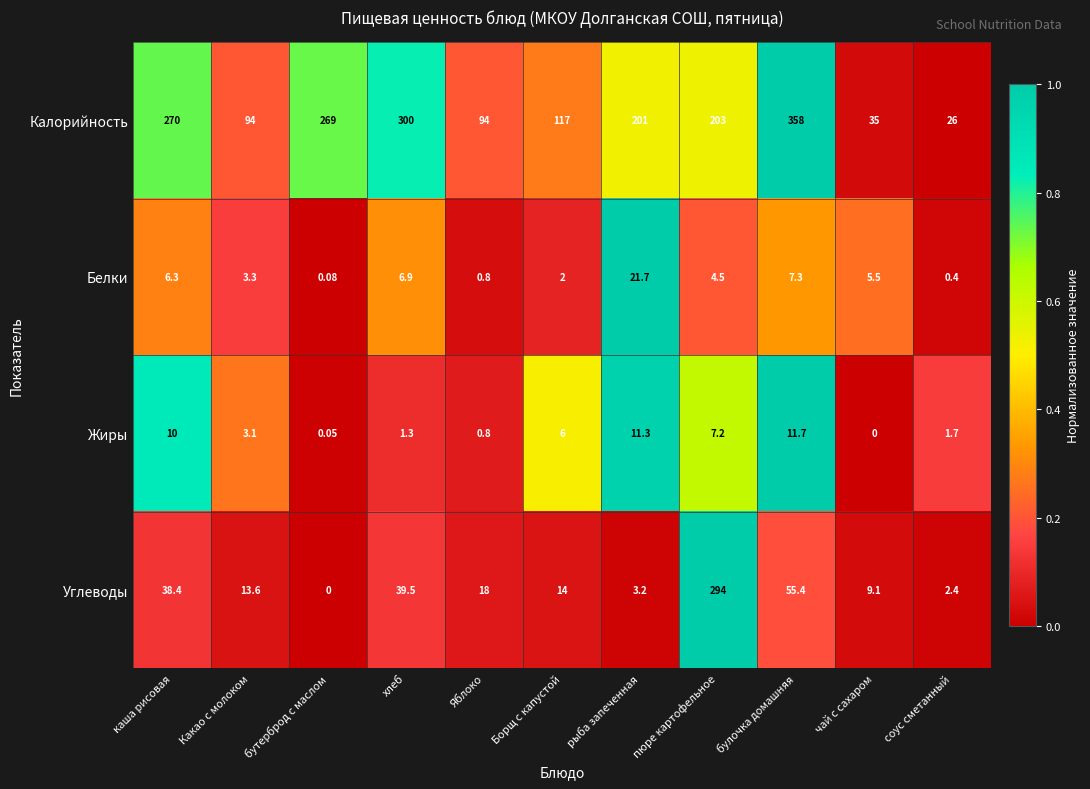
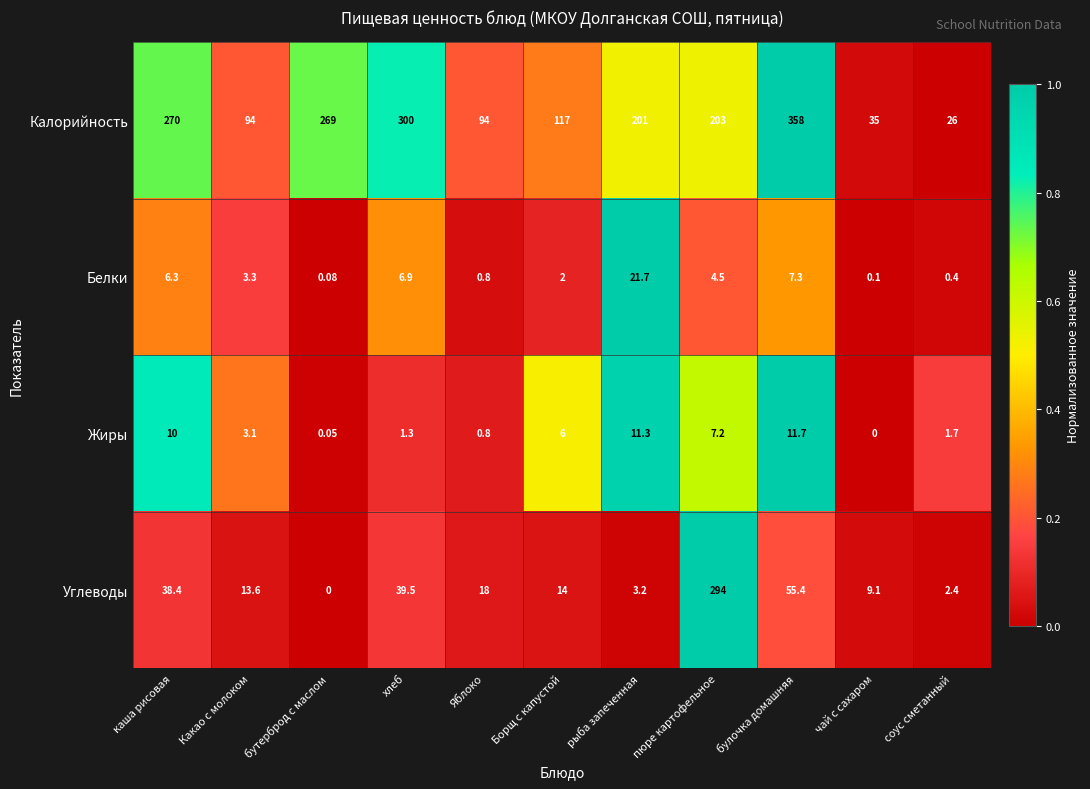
  {
    "Калорийность": {
      "каша рисовая": 270,
      "Какао с молоком": 94,
      "бутерброд с маслом": 269,
      "хлеб": 300,
      "Яблоко": 94,
      "Борщ с капустой": 117,
      "рыба запеченная": 201,
      "пюре картофельное": 203,
      "булочка домашняя": 358,
      "чай с сахаром": 35,
      "соус сметанный": 26
    },
    "Белки": {
      "каша рисовая": 6.3,
      "Какао с молоком": 3.3,
      "бутерброд с маслом": 0.08,
      "хлеб": 6.9,
      "Яблоко": 0.8,
      "Борщ с капустой": 2,
      "рыба запеченная": 21.7,
      "пюре картофельное": 4.5,
      "булочка домашняя": 7.3,
-     "чай с сахаром": 5.5,
+     "чай с сахаром": 0.1,
      "соус сметанный": 0.4
    },
    "Жиры": {
      "каша рисовая": 10,
      "Какао с молоком": 3.1,
      "бутерброд с маслом": 0.05,
      "хлеб": 1.3,
      "Яблоко": 0.8,
      "Борщ с капустой": 6,
      "рыба запеченная": 11.3,
      "пюре картофельное": 7.2,
      "булочка домашняя": 11.7,
      "чай с сахаром": 0,
      "соус сметанный": 1.7
    },
    "Углеводы": {
      "каша рисовая": 38.4,
      "Какао с молоком": 13.6,
      "бутерброд с маслом": 0,
      "хлеб": 39.5,
      "Яблоко": 18,
      "Борщ с капустой": 14,
      "рыба запеченная": 3.2,
      "пюре картофельное": 294,
      "булочка домашняя": 55.4,
      "чай с сахаром": 9.1,
      "соус сметанный": 2.4
    }
  }
